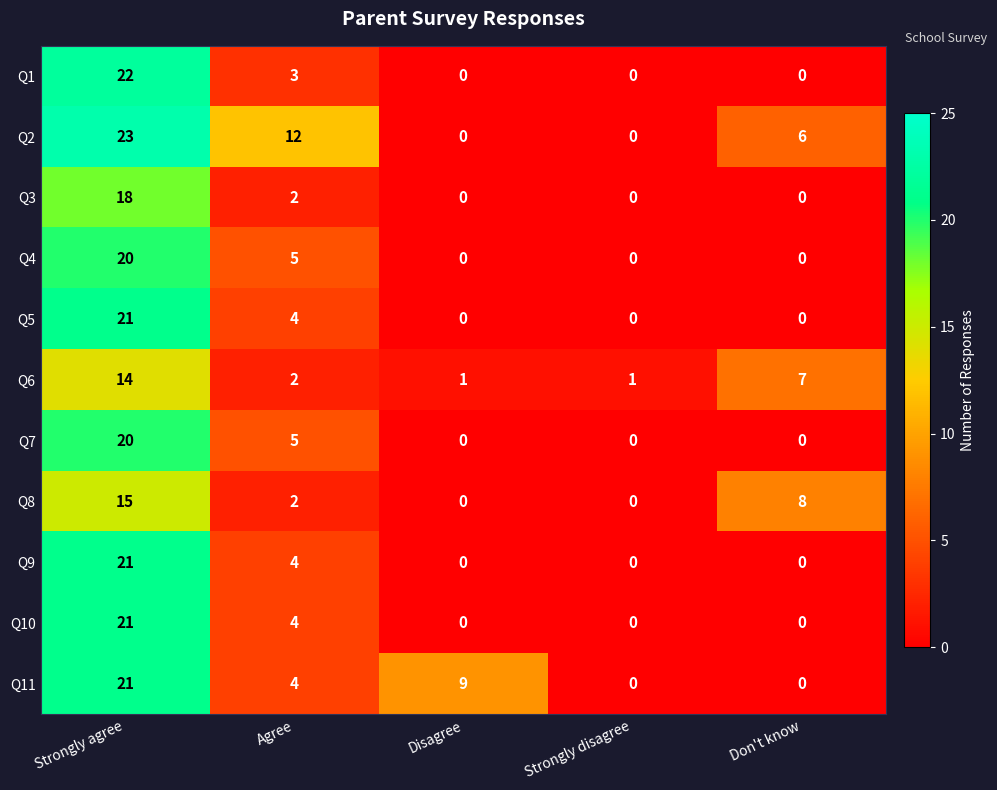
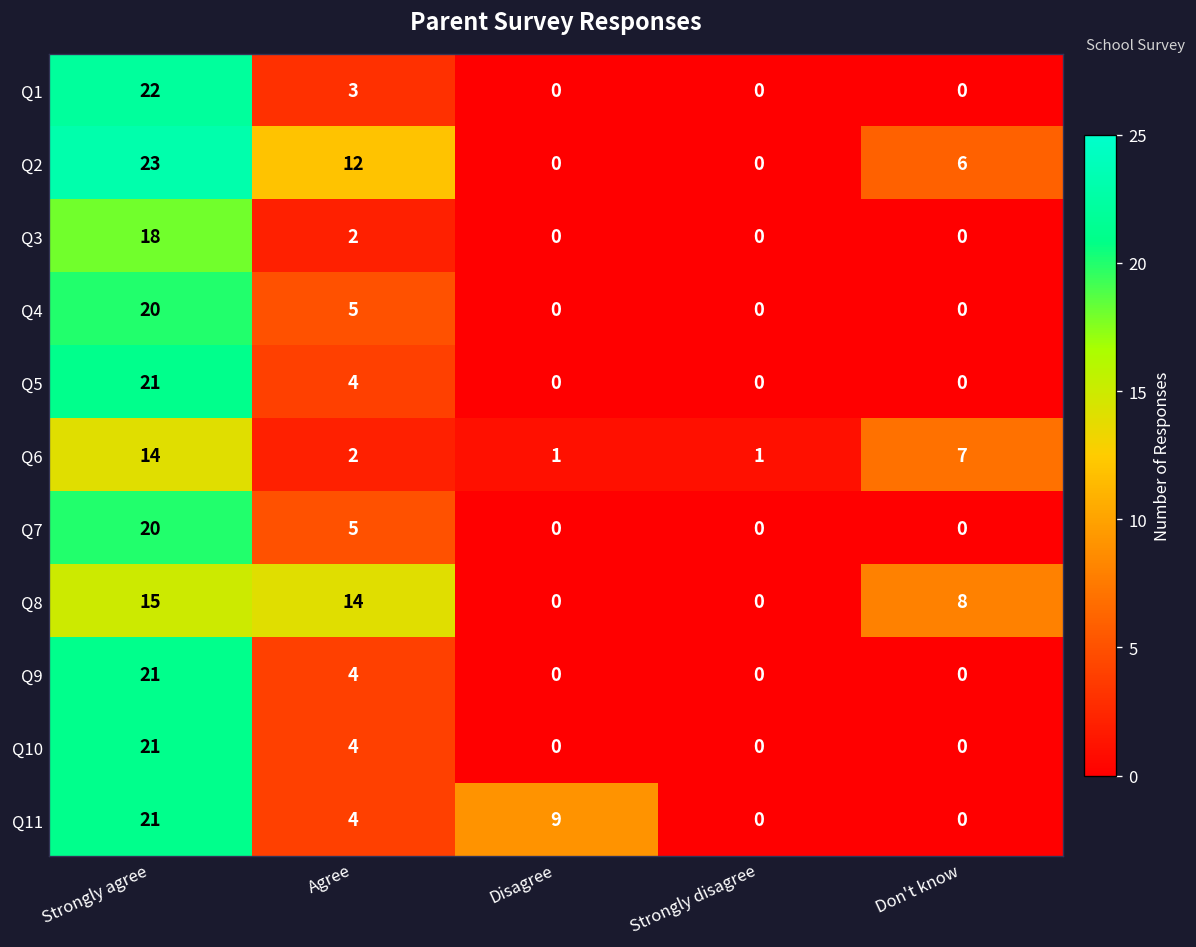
  {
    "Q1": {
      "Strongly agree": 22,
      "Agree": 3,
      "Disagree": 0,
      "Strongly disagree": 0,
      "Don't know": 0
    },
    "Q2": {
      "Strongly agree": 23,
      "Agree": 12,
      "Disagree": 0,
      "Strongly disagree": 0,
      "Don't know": 6
    },
    "Q3": {
      "Strongly agree": 18,
      "Agree": 2,
      "Disagree": 0,
      "Strongly disagree": 0,
      "Don't know": 0
    },
    "Q4": {
      "Strongly agree": 20,
      "Agree": 5,
      "Disagree": 0,
      "Strongly disagree": 0,
      "Don't know": 0
    },
    "Q5": {
      "Strongly agree": 21,
      "Agree": 4,
      "Disagree": 0,
      "Strongly disagree": 0,
      "Don't know": 0
    },
    "Q6": {
      "Strongly agree": 14,
      "Agree": 2,
      "Disagree": 1,
      "Strongly disagree": 1,
      "Don't know": 7
    },
    "Q7": {
      "Strongly agree": 20,
      "Agree": 5,
      "Disagree": 0,
      "Strongly disagree": 0,
      "Don't know": 0
    },
    "Q8": {
      "Strongly agree": 15,
-     "Agree": 2,
+     "Agree": 14,
      "Disagree": 0,
      "Strongly disagree": 0,
      "Don't know": 8
    },
    "Q9": {
      "Strongly agree": 21,
      "Agree": 4,
      "Disagree": 0,
      "Strongly disagree": 0,
      "Don't know": 0
    },
    "Q10": {
      "Strongly agree": 21,
      "Agree": 4,
      "Disagree": 0,
      "Strongly disagree": 0,
      "Don't know": 0
    },
    "Q11": {
      "Strongly agree": 21,
      "Agree": 4,
      "Disagree": 9,
      "Strongly disagree": 0,
      "Don't know": 0
    }
  }
